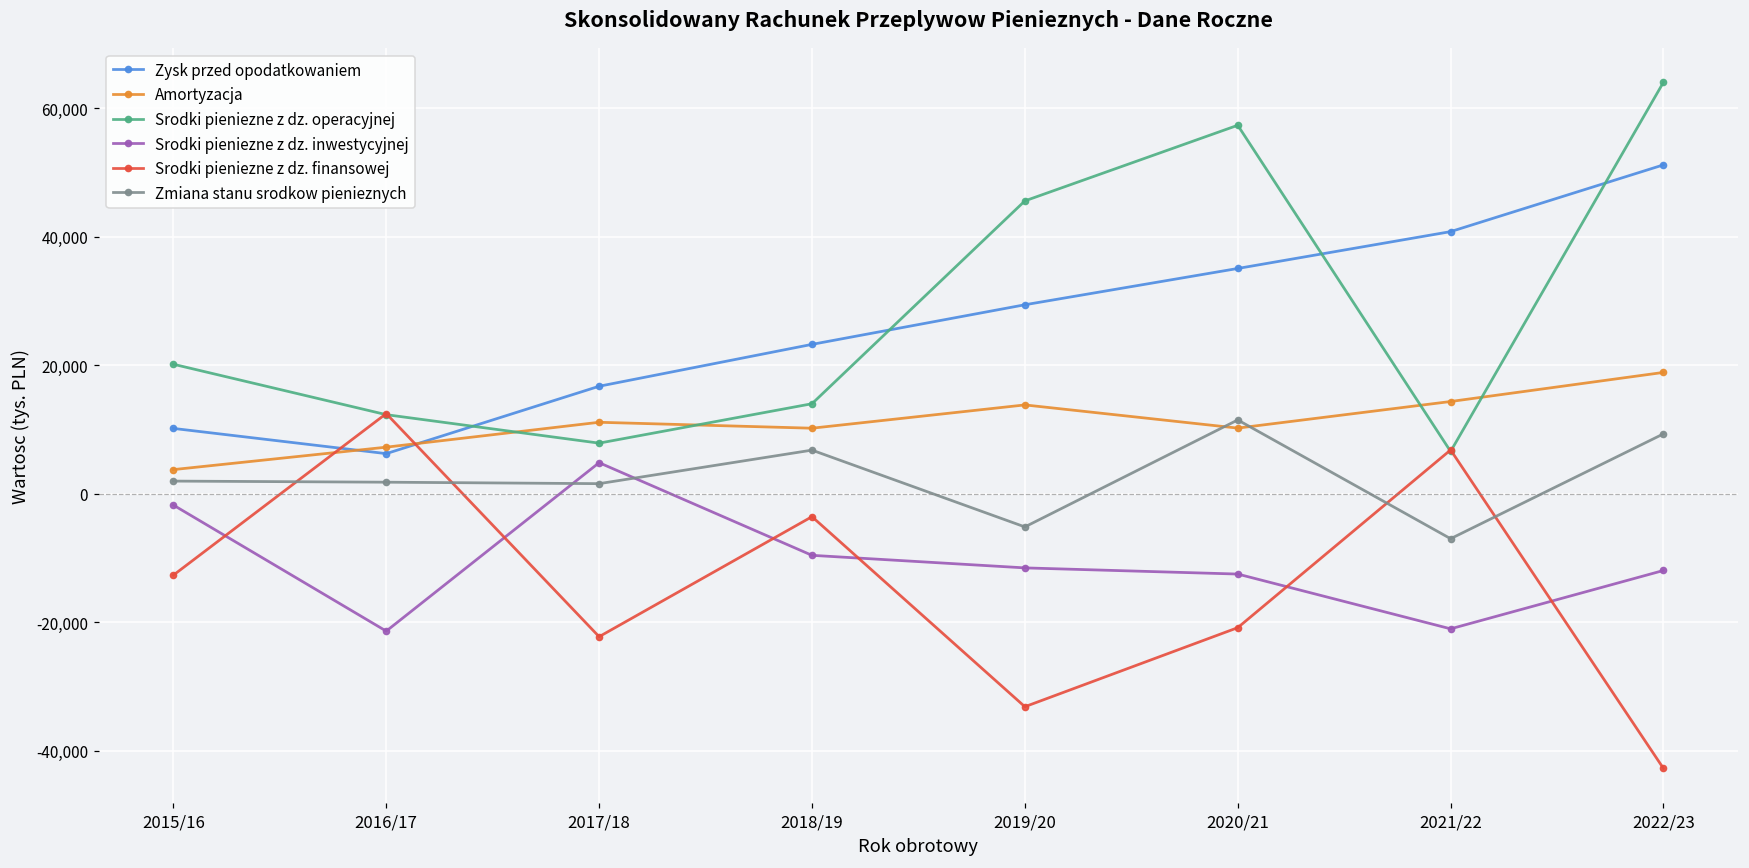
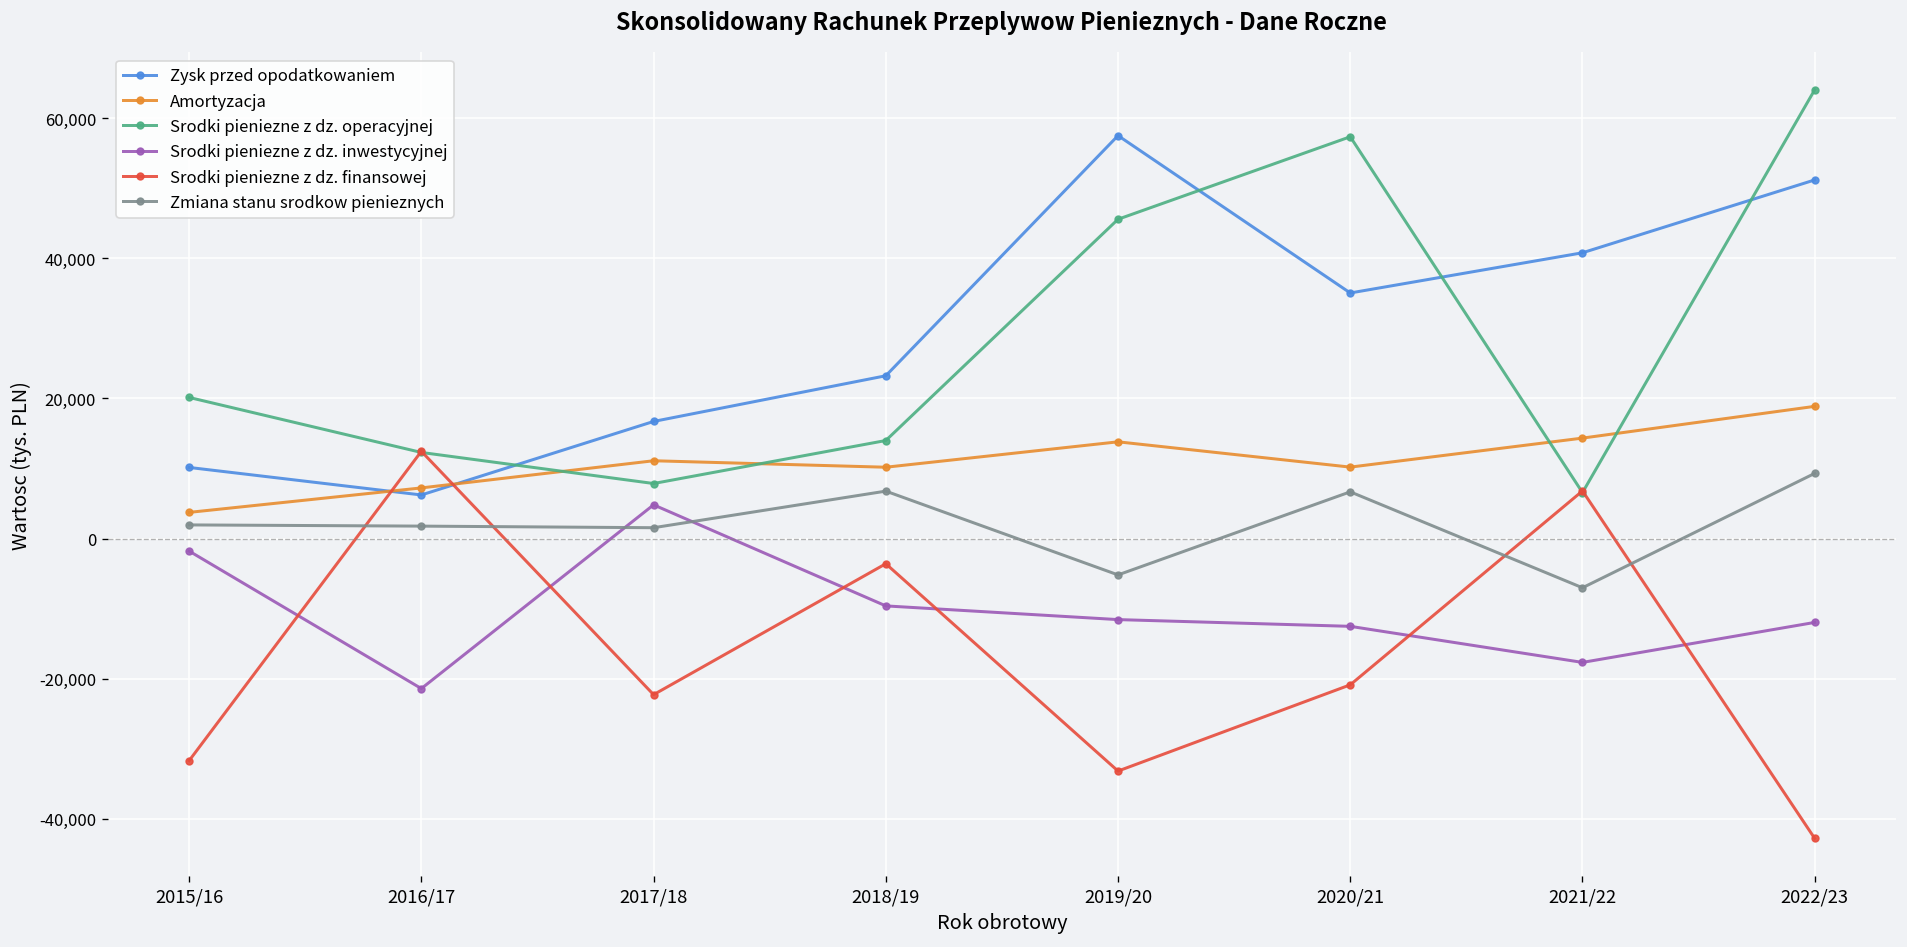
  {
    "Zysk przed opodatkowaniem": {
      "2015/16": "10,000",
      "2016/17": "6,000",
      "2017/18": "17,000",
      "2018/19": "23,000",
-     "2019/20": "29,000",
+     "2019/20": "58,000",
      "2020/21": "35,000",
      "2021/22": "41,000",
      "2022/23": "51,000"
    },
    "Amortyzacja": {
      "2015/16": "4,000",
      "2016/17": "7,000",
      "2017/18": "11,000",
      "2018/19": "10,000",
      "2019/20": "14,000",
      "2020/21": "10,000",
      "2021/22": "14,000",
      "2022/23": "19,000"
    },
    "Srodki pieniezne z dz. operacyjnej": {
      "2015/16": "20,000",
      "2017/18": "8,000",
      "2018/19": "14,000",
      "2019/20": "46,000",
      "2020/21": "57,000",
      "2022/23": "64,000"
    },
    "Srodki pieniezne z dz. inwestycyjnej": {
      "2015/16": "-2,000",
      "2016/17": "-21,000",
      "2017/18": "5,000",
      "2018/19": "-10,000",
      "2019/20": "-12,000",
      "2020/21": "-13,000",
-     "2021/22": "-21,000",
+     "2021/22": "-18,000",
      "2022/23": "-12,000"
    },
    "Srodki pieniezne z dz. finansowej": {
-     "2015/16": "-13,000",
+     "2015/16": "-32,000",
      "2017/18": "-22,000",
      "2018/19": "-4,000",
      "2019/20": "-33,000",
      "2020/21": "-21,000",
      "2022/23": "-43,000"
    },
    "Zmiana stanu srodkow pienieznych": {
      "2015/16": "2,000",
      "2016/17": "2,000",
      "2017/18": "2,000",
      "2018/19": "7,000",
      "2019/20": "-5,000",
-     "2020/21": "11,000",
+     "2020/21": "7,000",
      "2021/22": "-7,000",
      "2022/23": "9,000"
    }
  }
